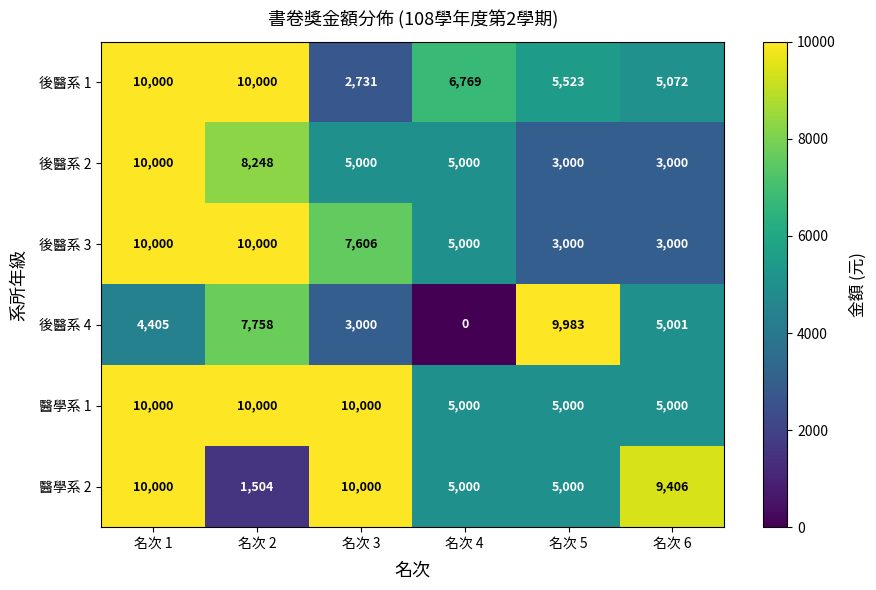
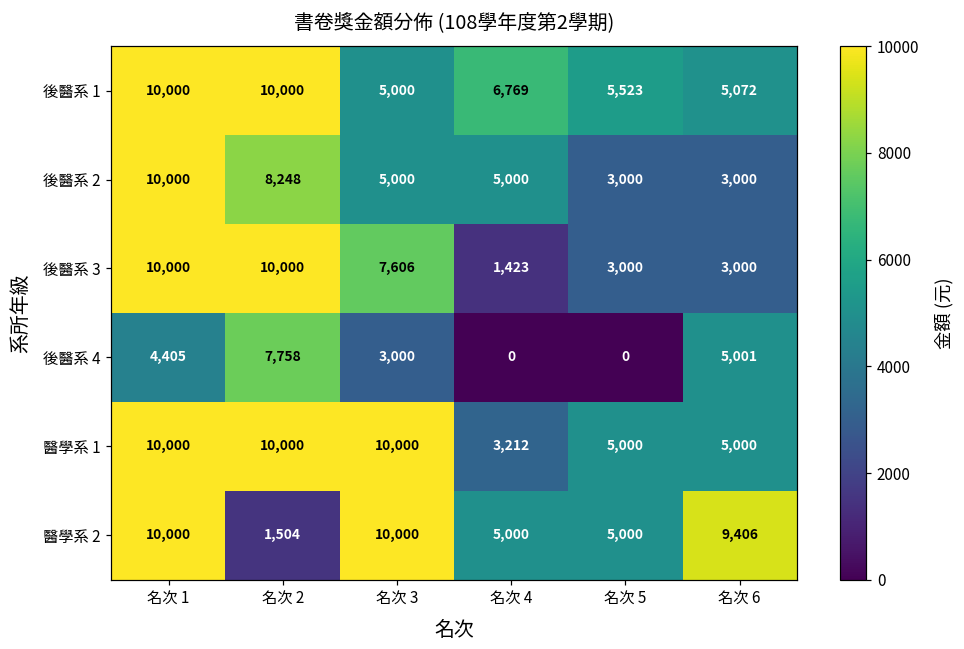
  {
    "後醫系 1": {
      "名次 1": "10,000",
      "名次 2": "10,000",
-     "名次 3": "2,731",
+     "名次 3": "5,000",
      "名次 4": "6,769",
      "名次 5": "5,523",
      "名次 6": "5,072"
    },
    "後醫系 2": {
      "名次 1": "10,000",
      "名次 2": "8,248",
      "名次 3": "5,000",
      "名次 4": "5,000",
      "名次 5": "3,000",
      "名次 6": "3,000"
    },
    "後醫系 3": {
      "名次 1": "10,000",
      "名次 2": "10,000",
      "名次 3": "7,606",
-     "名次 4": "5,000",
+     "名次 4": "1,423",
      "名次 5": "3,000",
      "名次 6": "3,000"
    },
    "後醫系 4": {
      "名次 1": "4,405",
      "名次 2": "7,758",
      "名次 3": "3,000",
      "名次 4": "0",
-     "名次 5": "9,983",
+     "名次 5": "0",
      "名次 6": "5,001"
    },
    "醫學系 1": {
      "名次 1": "10,000",
      "名次 2": "10,000",
      "名次 3": "10,000",
-     "名次 4": "5,000",
+     "名次 4": "3,212",
      "名次 5": "5,000",
      "名次 6": "5,000"
    },
    "醫學系 2": {
      "名次 1": "10,000",
      "名次 2": "1,504",
      "名次 3": "10,000",
      "名次 4": "5,000",
      "名次 5": "5,000",
      "名次 6": "9,406"
    }
  }
